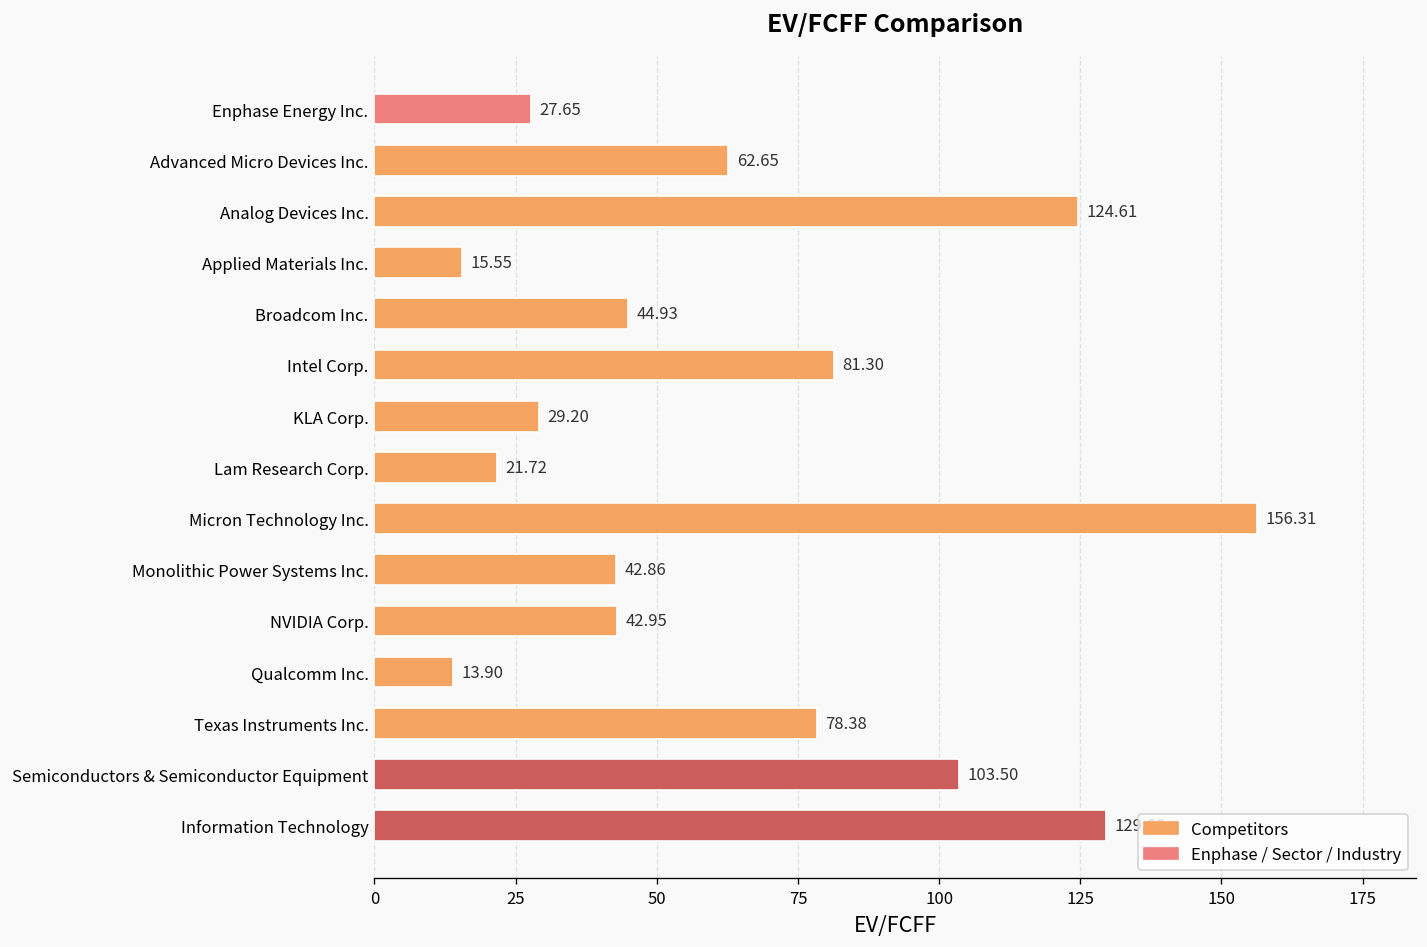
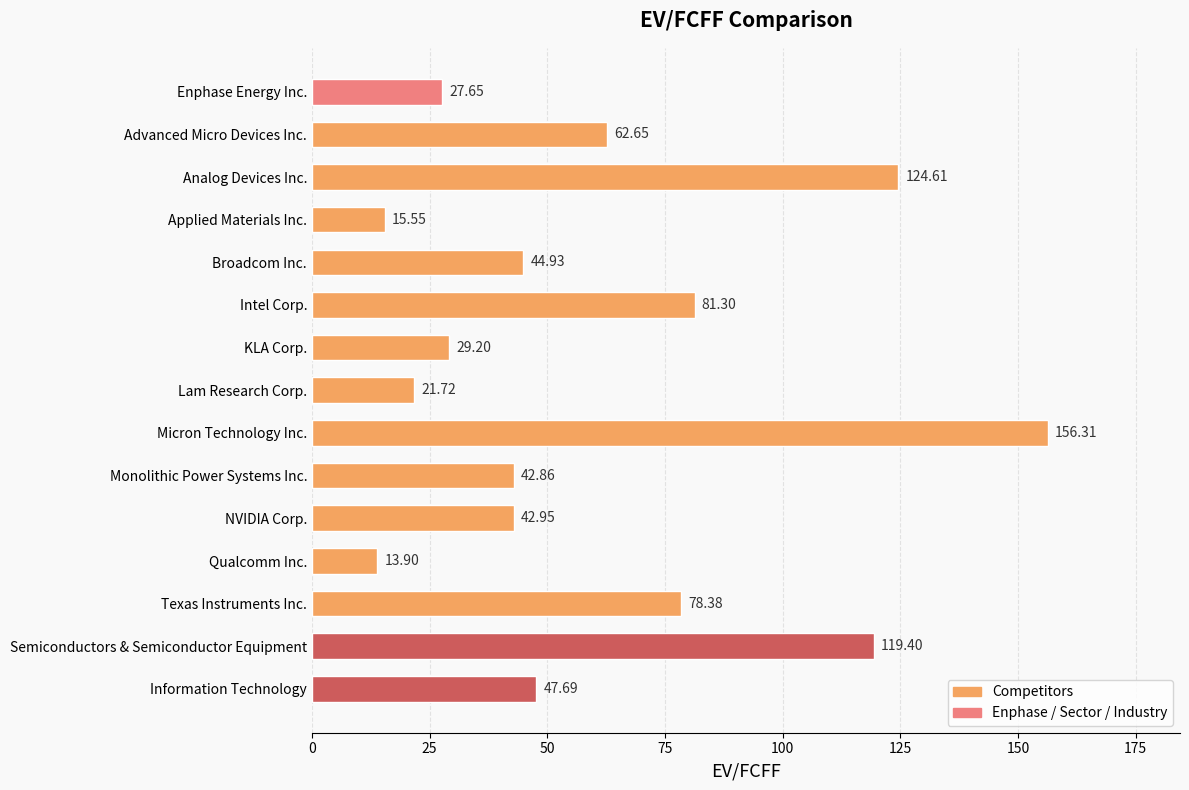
  {
    "Enphase Energy Inc.": 27.65,
    "Advanced Micro Devices Inc.": 62.65,
    "Analog Devices Inc.": 124.61,
    "Applied Materials Inc.": 15.55,
    "Broadcom Inc.": 44.93,
    "Intel Corp.": 81.30,
    "KLA Corp.": 29.20,
    "Lam Research Corp.": 21.72,
    "Micron Technology Inc.": 156.31,
    "Monolithic Power Systems Inc.": 42.86,
    "NVIDIA Corp.": 42.95,
    "Qualcomm Inc.": 13.90,
    "Texas Instruments Inc.": 78.38,
-   "Semiconductors & Semiconductor Equipment": 103.50,
-   "Information Technology": 130
+   "Semiconductors & Semiconductor Equipment": 119.40,
+   "Information Technology": 48
  }
